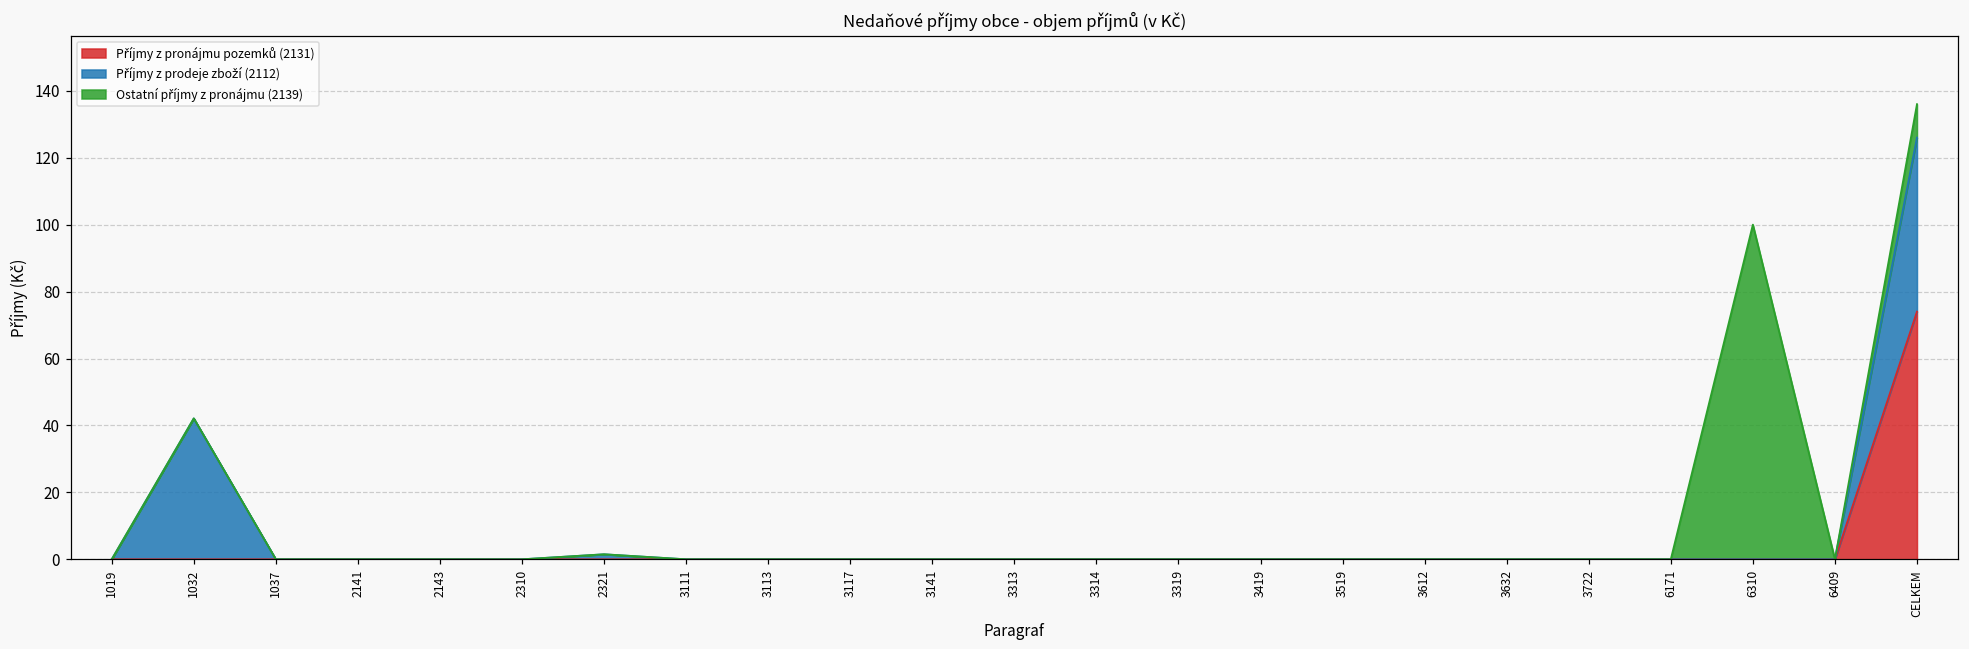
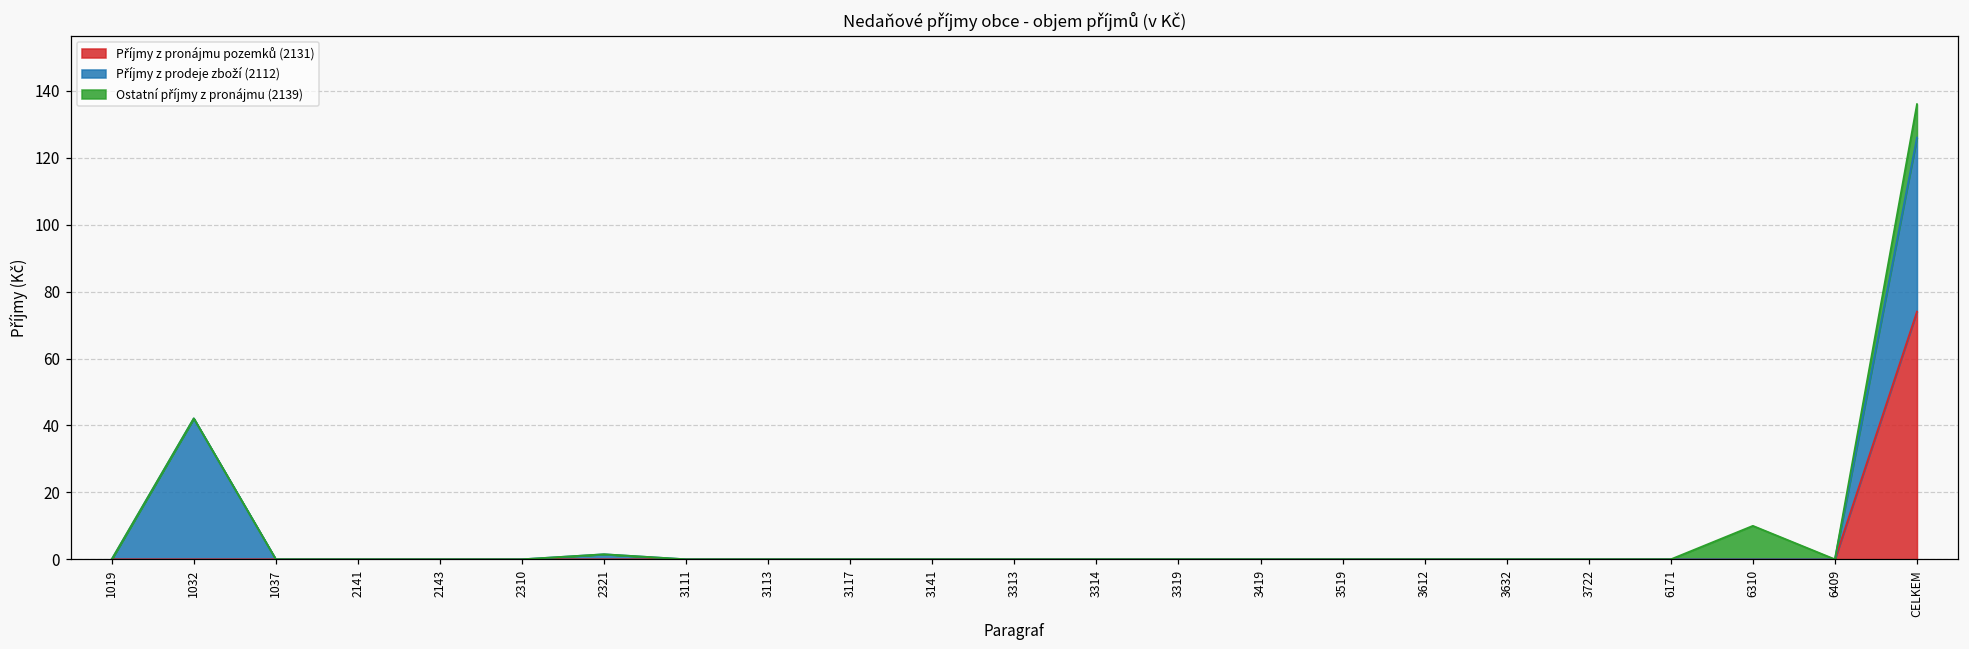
  {
    "Příjmy z pronájmu pozemků (2131)": {
      "1032": 0,
      "2321": 0,
      "CELKEM": 74
    },
    "Příjmy z prodeje zboží (2112)": {
      "CELKEM": 52
    },
    "Ostatní příjmy z pronájmu (2139)": {
-     "6310": 100,
+     "6310": 10,
      "CELKEM": 10
    }
  }
